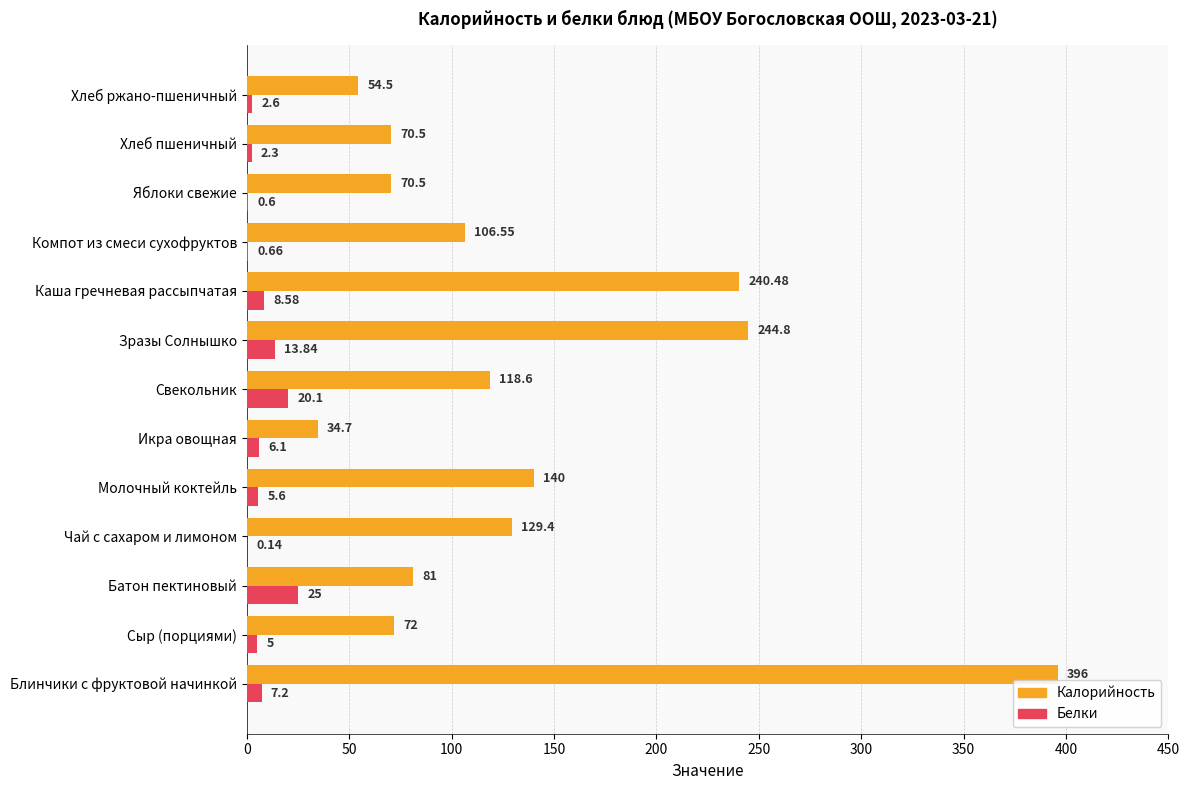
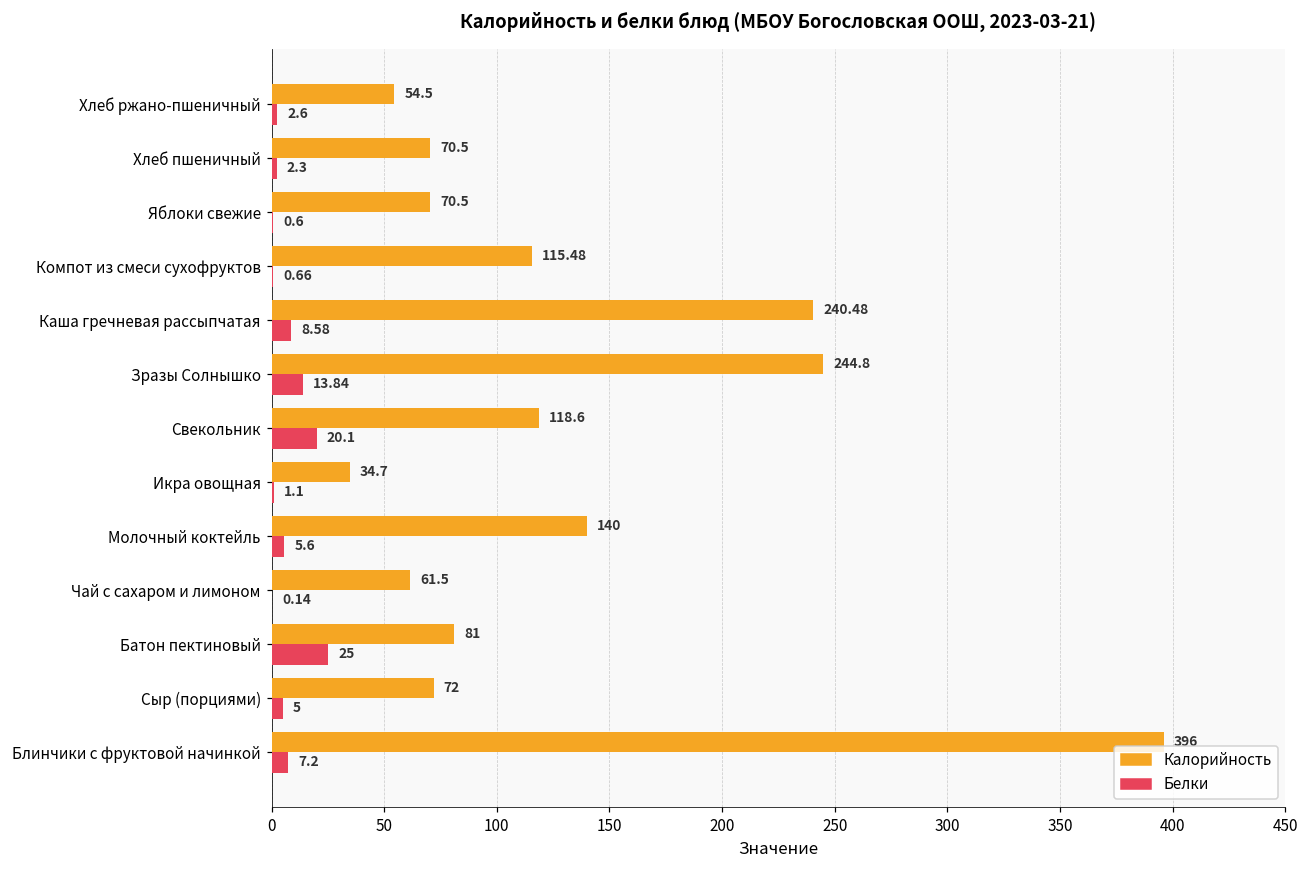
  {
    "Калорийность": {
      "Хлеб ржано-пшеничный": 54.5,
      "Хлеб пшеничный": 70.5,
      "Яблоки свежие": 70.5,
-     "Компот из смеси сухофруктов": 106.55,
+     "Компот из смеси сухофруктов": 115.48,
      "Каша гречневая рассыпчатая": 240.48,
      "Зразы Солнышко": 244.8,
      "Свекольник": 118.6,
      "Икра овощная": 34.7,
      "Молочный коктейль": 140,
-     "Чай с сахаром и лимоном": 129.4,
+     "Чай с сахаром и лимоном": 61.5,
      "Батон пектиновый": 81,
      "Сыр (порциями)": 72
    },
    "Белки": {
      "Хлеб ржано-пшеничный": 2.6,
      "Хлеб пшеничный": 2.3,
      "Яблоки свежие": 0.6,
      "Компот из смеси сухофруктов": 0.66,
      "Каша гречневая рассыпчатая": 8.58,
      "Зразы Солнышко": 13.84,
      "Свекольник": 20.1,
-     "Икра овощная": 6.1,
+     "Икра овощная": 1.1,
      "Молочный коктейль": 5.6,
      "Чай с сахаром и лимоном": 0.14,
      "Батон пектиновый": 25,
      "Сыр (порциями)": 5,
      "Блинчики с фруктовой начинкой": 7.2
    }
  }
